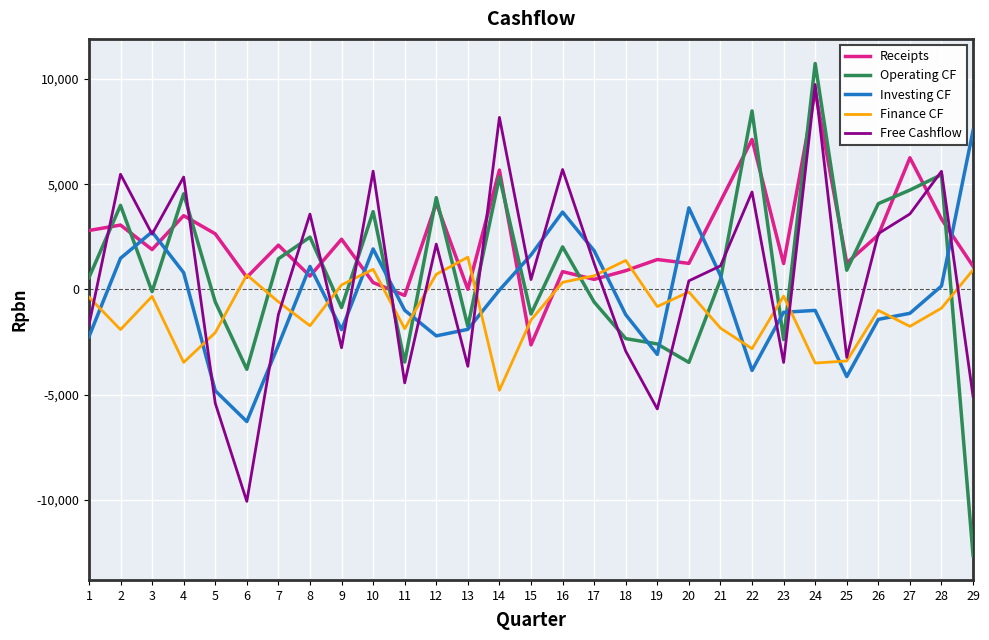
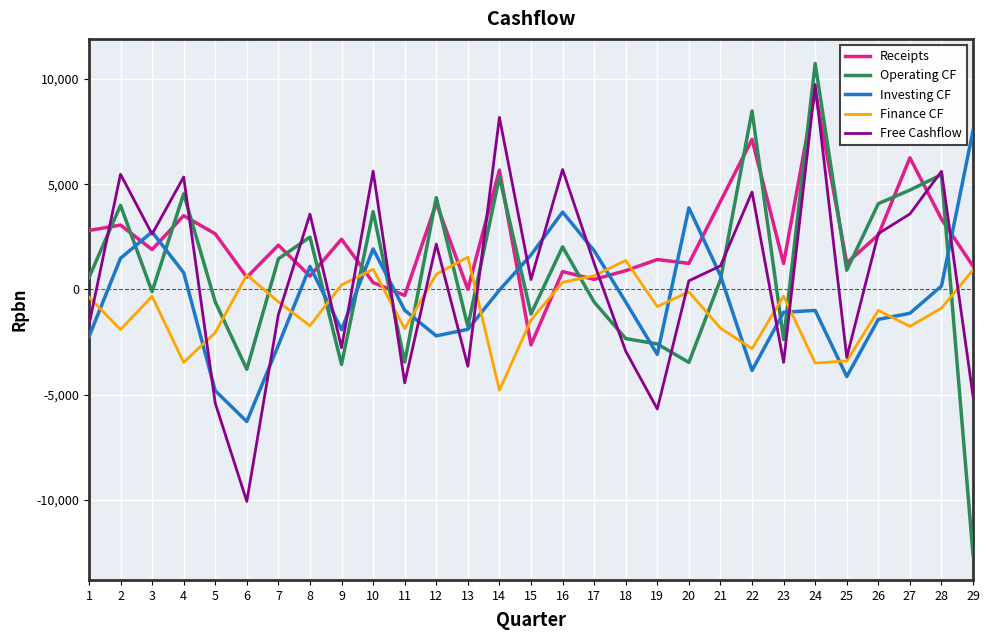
  {
    "Receipts": {
      "1": "2,800",
      "2": "3,100",
      "3": "1,900",
      "4": "3,500",
      "5": "2,600",
      "7": "2,100",
      "8": "600",
      "9": "2,400",
      "10": "300",
      "11": "-300",
      "12": "4,100",
      "13": "0",
      "14": "5,700",
      "15": "-2,600",
      "16": "800",
      "17": "500",
      "18": "900",
      "19": "1,400",
      "20": "1,200",
      "21": "4,200",
      "22": "7,100",
      "23": "1,200",
      "24": "9,400",
      "25": "1,300",
      "27": "6,300",
      "28": "3,300",
      "29": "1,100"
    },
    "Operating CF": {
      "1": "600",
      "2": "4,000",
      "3": "-100",
      "4": "4,500",
      "5": "-600",
      "6": "-3,800",
      "7": "1,500",
      "8": "2,500",
-     "9": "-900",
+     "9": "-3,600",
      "10": "3,700",
      "11": "-3,500",
      "12": "4,400",
      "13": "-1,800",
      "14": "5,400",
      "15": "-1,200",
      "16": "2,000",
      "17": "-600",
      "18": "-2,300",
      "19": "-2,600",
      "20": "-3,500",
      "21": "500",
      "22": "8,500",
      "23": "-2,400",
      "24": "10,700",
      "25": "900",
      "26": "4,100",
      "27": "4,700",
      "28": "5,500",
      "29": "-12,600"
    },
    "Investing CF": {
      "1": "-2,300",
      "2": "1,500",
      "4": "800",
      "5": "-4,800",
      "6": "-6,300",
      "7": "-2,700",
      "8": "1,100",
      "9": "-1,900",
      "10": "1,900",
      "11": "-1,000",
      "12": "-2,200",
      "13": "-1,900",
      "14": "0",
      "15": "1,600",
      "16": "3,700",
      "17": "1,800",
-     "18": "-1,200",
+     "18": "-600",
      "19": "-3,100",
      "20": "3,900",
      "21": "700",
      "22": "-3,900",
      "23": "-1,100",
      "24": "-1,000",
      "25": "-4,100",
      "26": "-1,400",
      "27": "-1,100",
      "28": "200",
      "29": "7,600"
    },
    "Finance CF": {
      "1": "-400",
      "2": "-1,900",
      "3": "-300",
      "4": "-3,500",
      "5": "-2,100",
      "7": "-600",
      "8": "-1,700",
      "9": "200",
      "10": "1,000",
      "11": "-1,900",
      "12": "700",
      "13": "1,500",
      "14": "-4,800",
      "15": "-1,500",
      "16": "300",
      "17": "600",
      "18": "1,400",
      "19": "-800",
      "20": "-100",
      "21": "-1,800",
      "22": "-2,800",
      "23": "-300",
      "24": "-3,500",
      "25": "-3,400",
      "26": "-1,000",
      "27": "-1,800",
      "28": "-900",
      "29": "900"
    },
    "Free Cashflow": {
      "1": "-1,700",
      "2": "5,500",
      "4": "5,300",
      "5": "-5,400",
      "6": "-10,100",
      "7": "-1,200",
      "8": "3,600",
      "9": "-2,800",
      "10": "5,600",
      "11": "-4,400",
      "12": "2,200",
      "13": "-3,700",
      "14": "8,200",
      "15": "500",
      "16": "5,700",
      "17": "1,200",
      "18": "-2,900",
      "19": "-5,700",
      "20": "400",
      "21": "1,100",
      "22": "4,600",
      "23": "-3,500",
      "24": "9,700",
      "25": "-3,200",
      "27": "3,600",
      "28": "5,600",
      "29": "-5,100"
    }
  }
